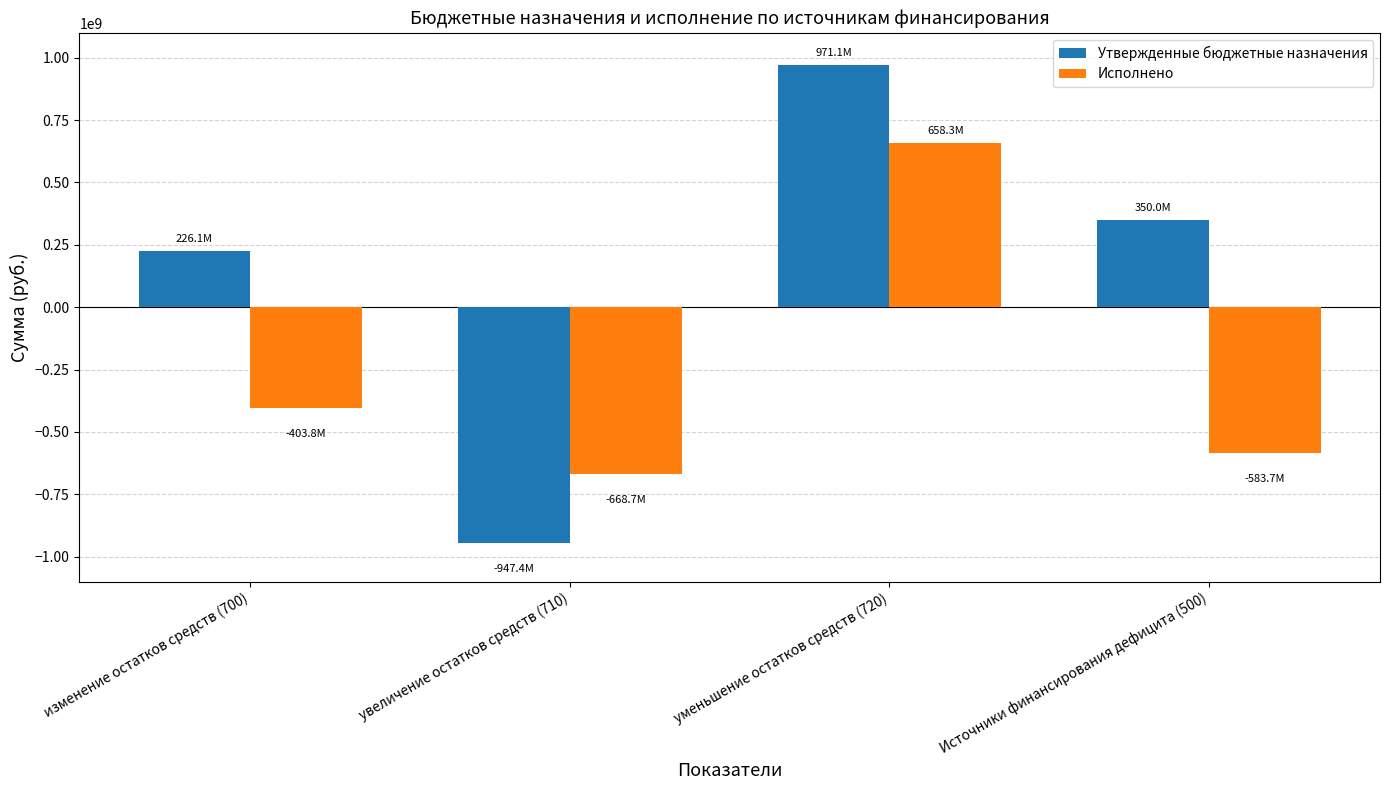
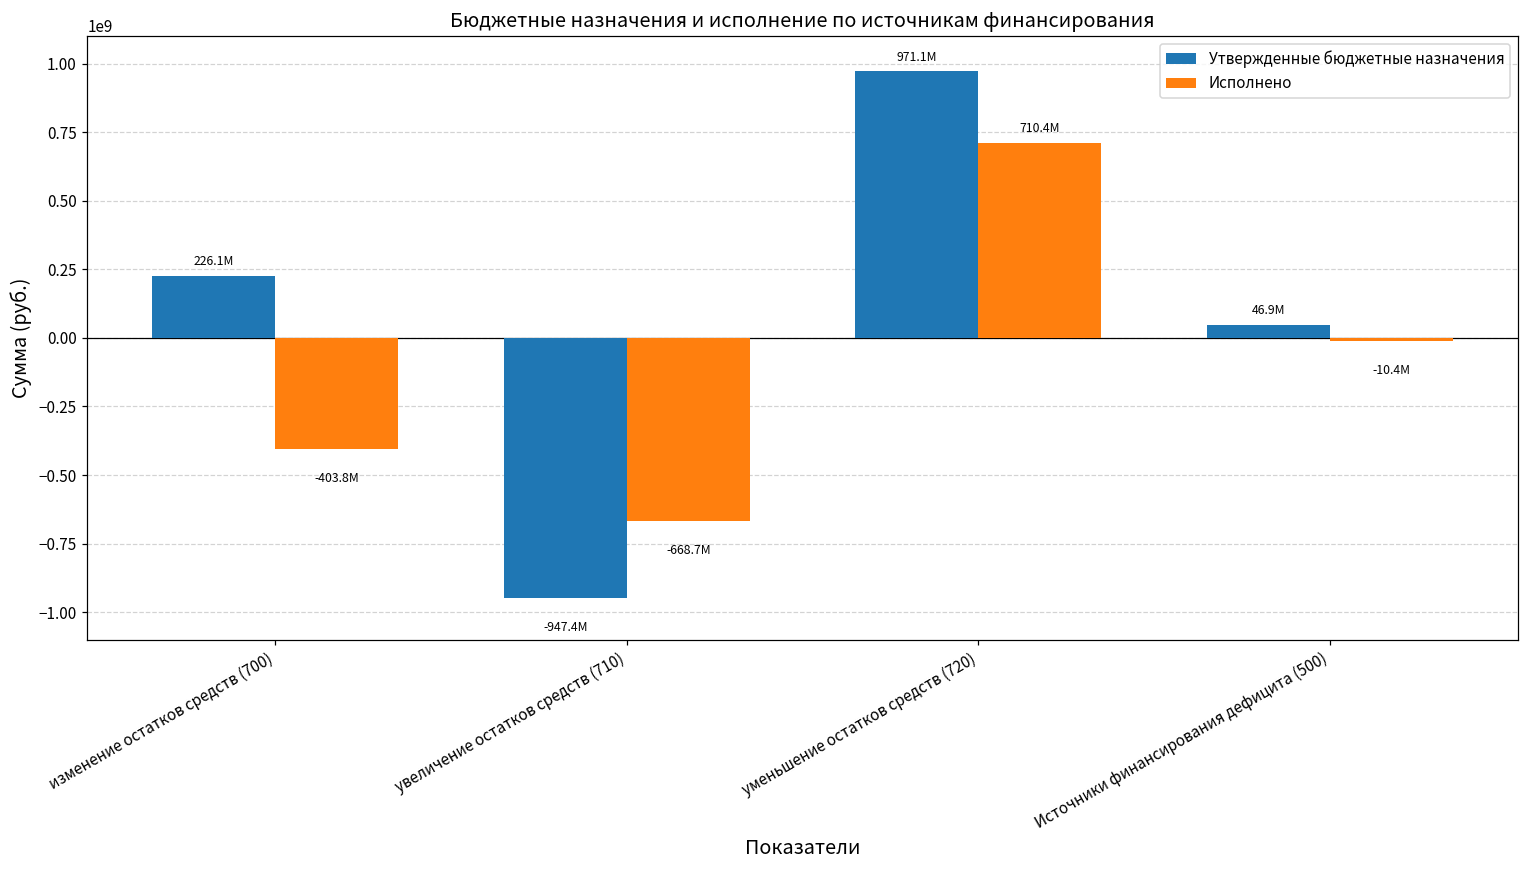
  {
    "Утвержденные бюджетные назначения": {
      "изменение остатков средств (700)": "226.1M",
      "увеличение остатков средств (710)": "-947.4M",
      "уменьшение остатков средств (720)": "971.1M",
-     "Источники финансирования дефицита (500)": "350.0M"
+     "Источники финансирования дефицита (500)": "46.9M"
    },
    "Исполнено": {
      "изменение остатков средств (700)": "-403.8M",
      "увеличение остатков средств (710)": "-668.7M",
-     "уменьшение остатков средств (720)": "658.3M",
-     "Источники финансирования дефицита (500)": "-583.7M"
+     "уменьшение остатков средств (720)": "710.4M",
+     "Источники финансирования дефицита (500)": "-10.4M"
    }
  }
